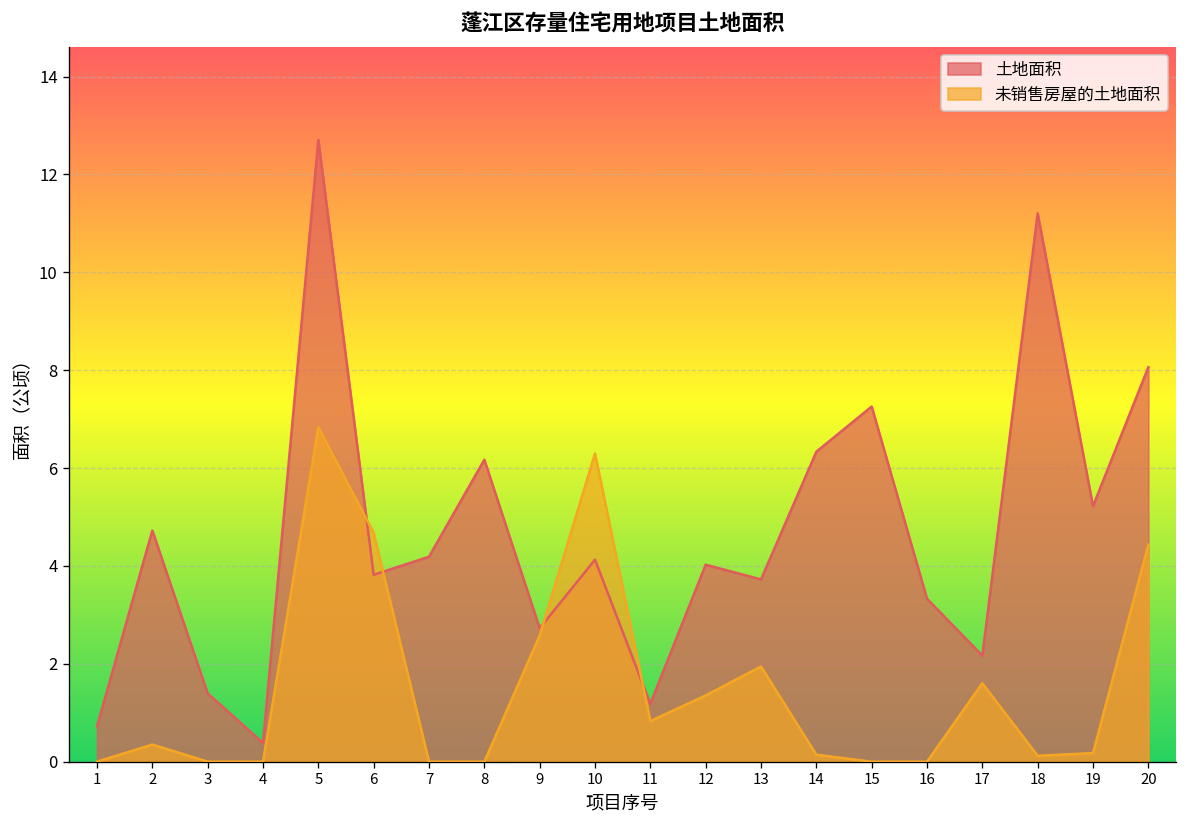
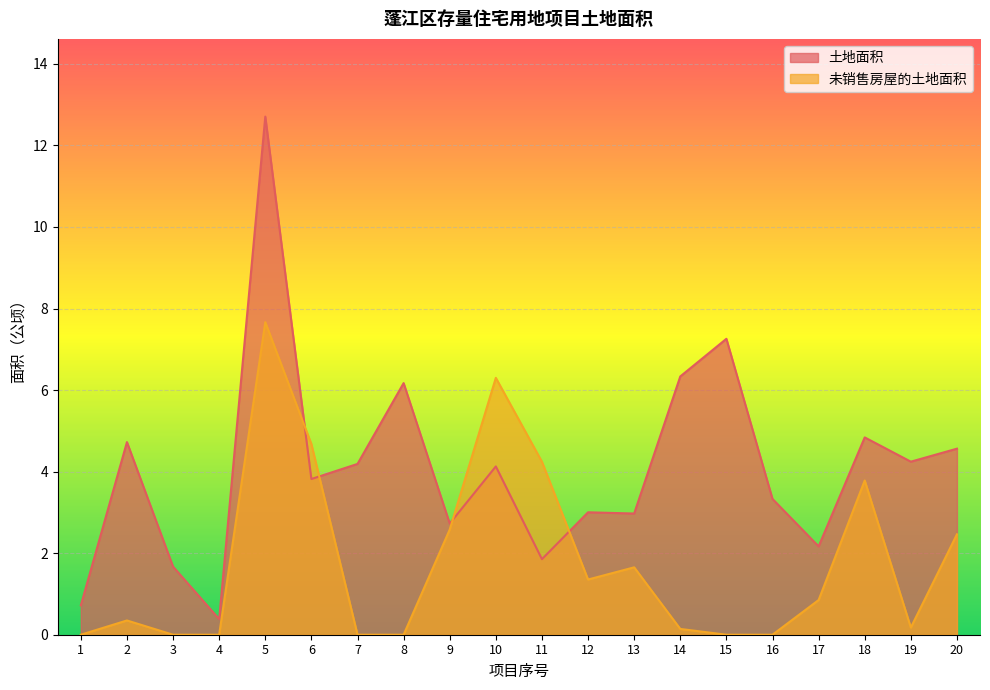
  {
    "土地面积": {
      "1": 0.7,
      "2": 4.7,
-     "3": 1.4,
+     "3": 1.7,
      "4": 0.4,
      "5": 12.7,
      "6": 3.8,
      "7": 4.2,
      "8": 6.2,
      "9": 2.7,
      "10": 4.1,
-     "11": 1.2,
-     "12": 4.0,
-     "13": 3.7,
+     "11": 1.9,
+     "12": 3.0,
+     "13": 3.0,
      "14": 6.3,
      "15": 7.3,
      "16": 3.3,
      "17": 2.2,
-     "18": 11.2,
-     "19": 5.2,
-     "20": 8.1
+     "18": 4.8,
+     "19": 4.2,
+     "20": 4.6
    },
    "未销售房屋的土地面积": {
      "1": 0.0,
      "2": 0.3,
      "3": 0.0,
      "4": 0.0,
-     "5": 6.8,
+     "5": 7.7,
      "6": 4.7,
      "7": 0.0,
      "8": 0.0,
      "9": 2.6,
      "10": 6.3,
-     "11": 0.8,
+     "11": 4.2,
      "12": 1.4,
-     "13": 1.9,
+     "13": 1.7,
      "14": 0.1,
      "15": 0.0,
      "16": 0.0,
-     "17": 1.6,
-     "18": 0.1,
+     "17": 0.9,
+     "18": 3.8,
      "19": 0.2,
-     "20": 4.4
+     "20": 2.5
    }
  }
